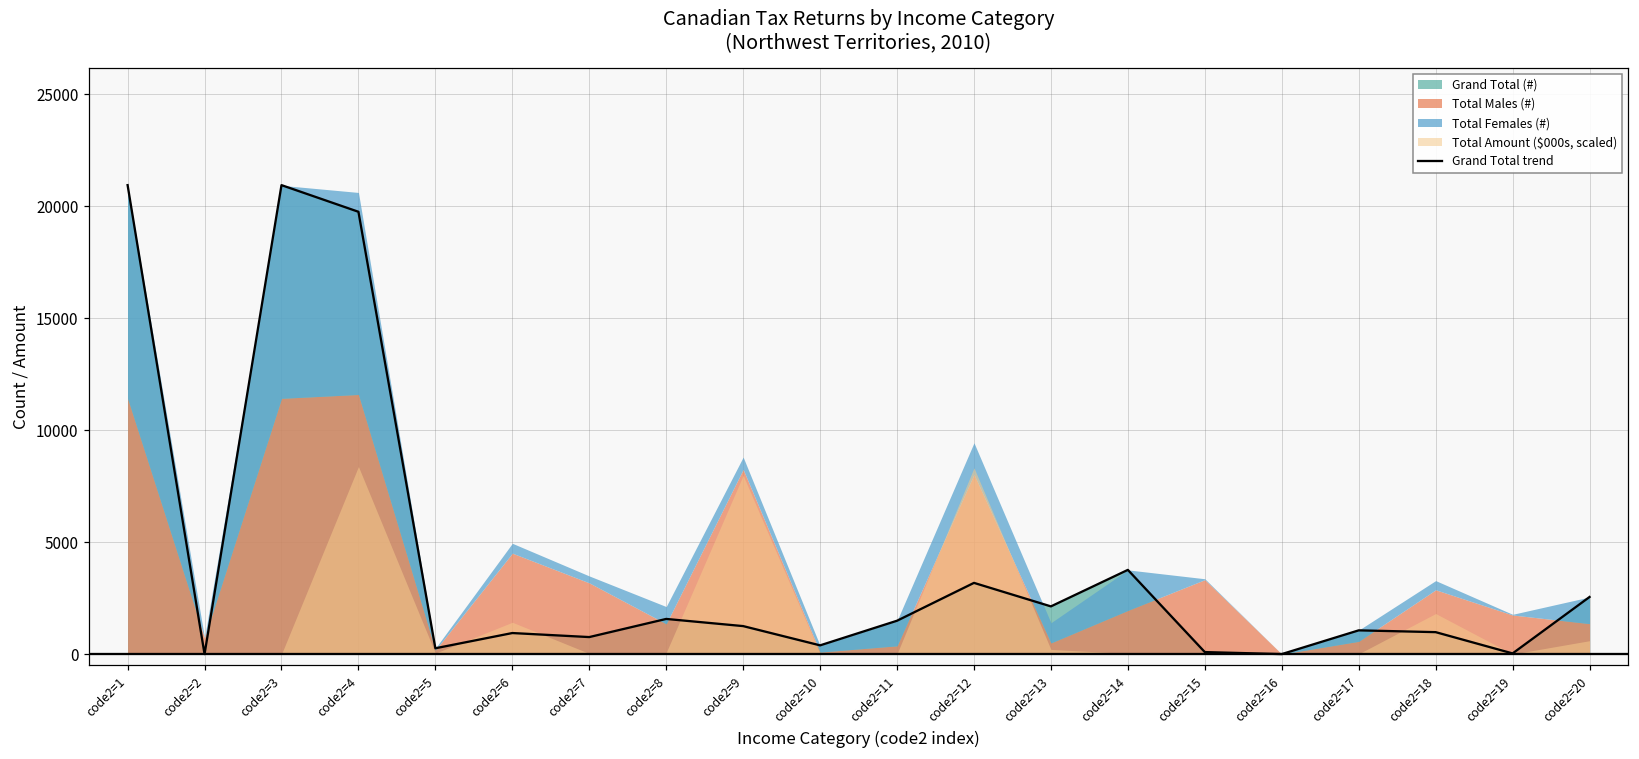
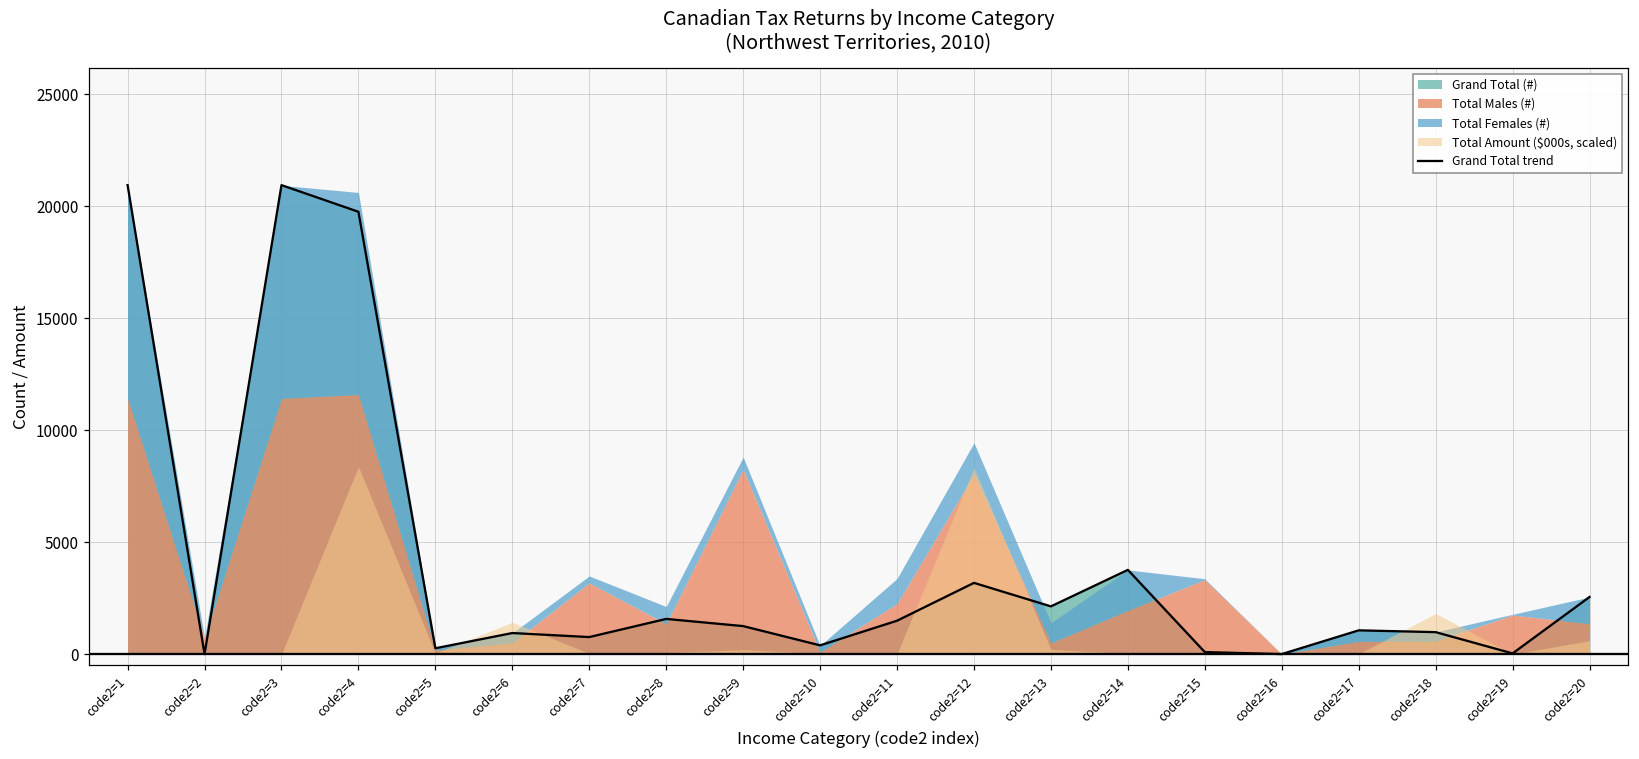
  {
    "Total Males (#)": {
      "code2=1": 11400,
      "code2=3": 11400,
      "code2=4": 11600,
-     "code2=6": 4500,
+     "code2=6": 500,
      "code2=7": 3200,
      "code2=8": 1400,
      "code2=9": 8200,
-     "code2=11": 400,
+     "code2=11": 2300,
      "code2=12": 8000,
      "code2=13": 500,
      "code2=14": 2000,
      "code2=17": 600,
-     "code2=18": 2900,
+     "code2=18": 600,
      "code2=20": 1400
    },
    "Total Amount ($000s, scaled)": {
      "code2=1": 0,
      "code2=3": 0,
      "code2=4": 8400,
      "code2=6": 1400,
-     "code2=9": 8000,
+     "code2=9": 200,
      "code2=12": 8300,
      "code2=13": 200,
      "code2=18": 1800,
      "code2=20": 600
    }
  }
